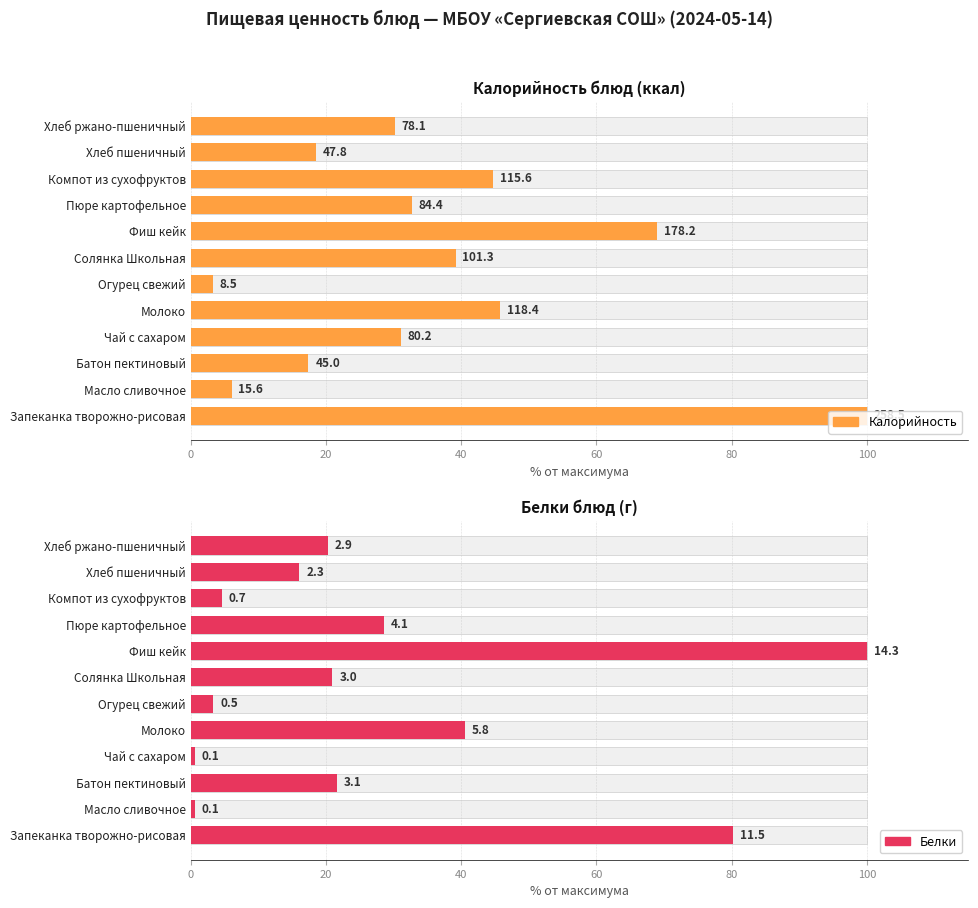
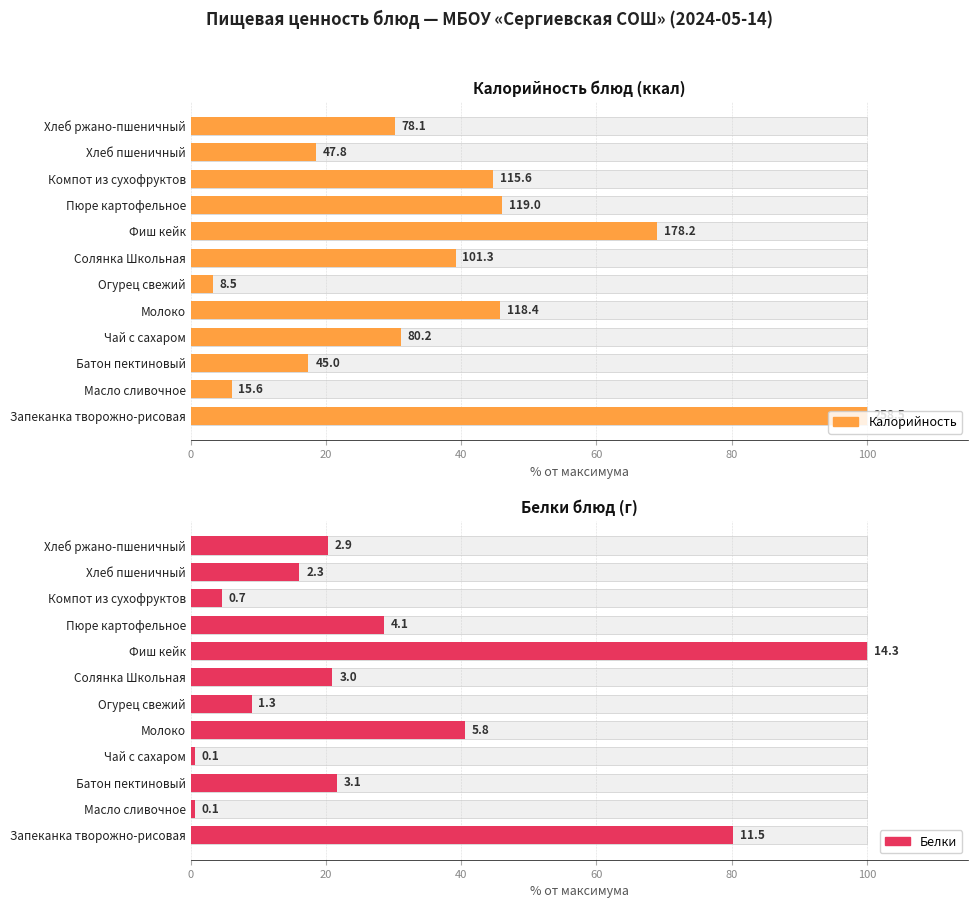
  {
    "Калорийность блюд (ккал)": {
      "Калорийность": {
-       "Пюре картофельное": 84.4
+       "Пюре картофельное": 119.0
      }
    },
    "Белки блюд (г)": {
      "Белки": {
-       "Огурец свежий": 0.5
+       "Огурец свежий": 1.3
      }
    }
  }
